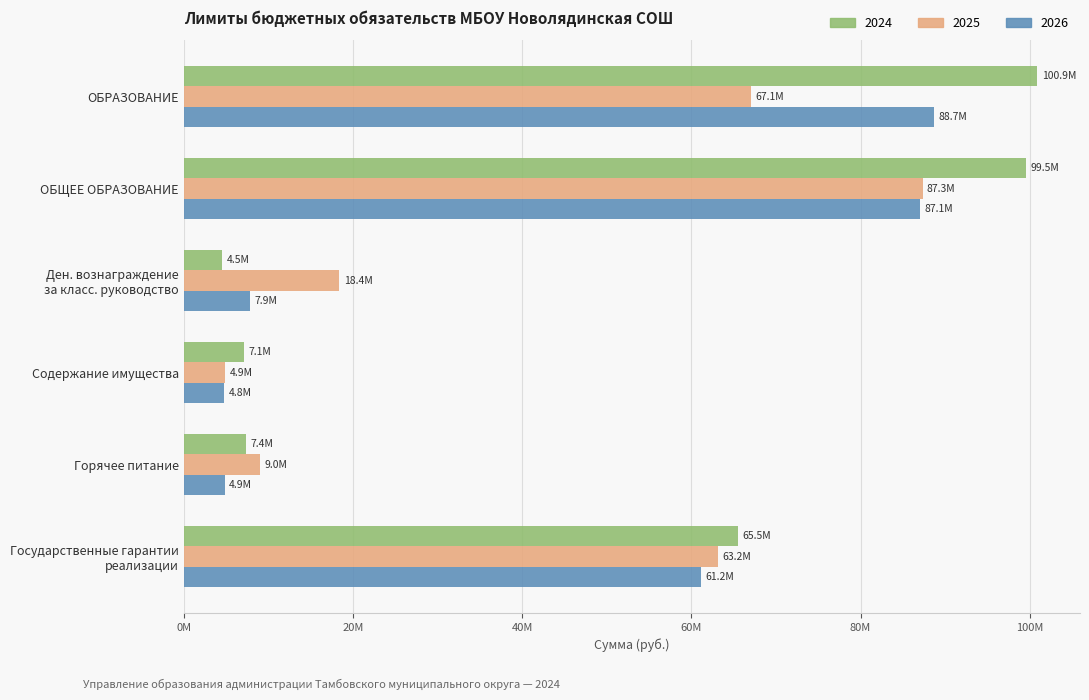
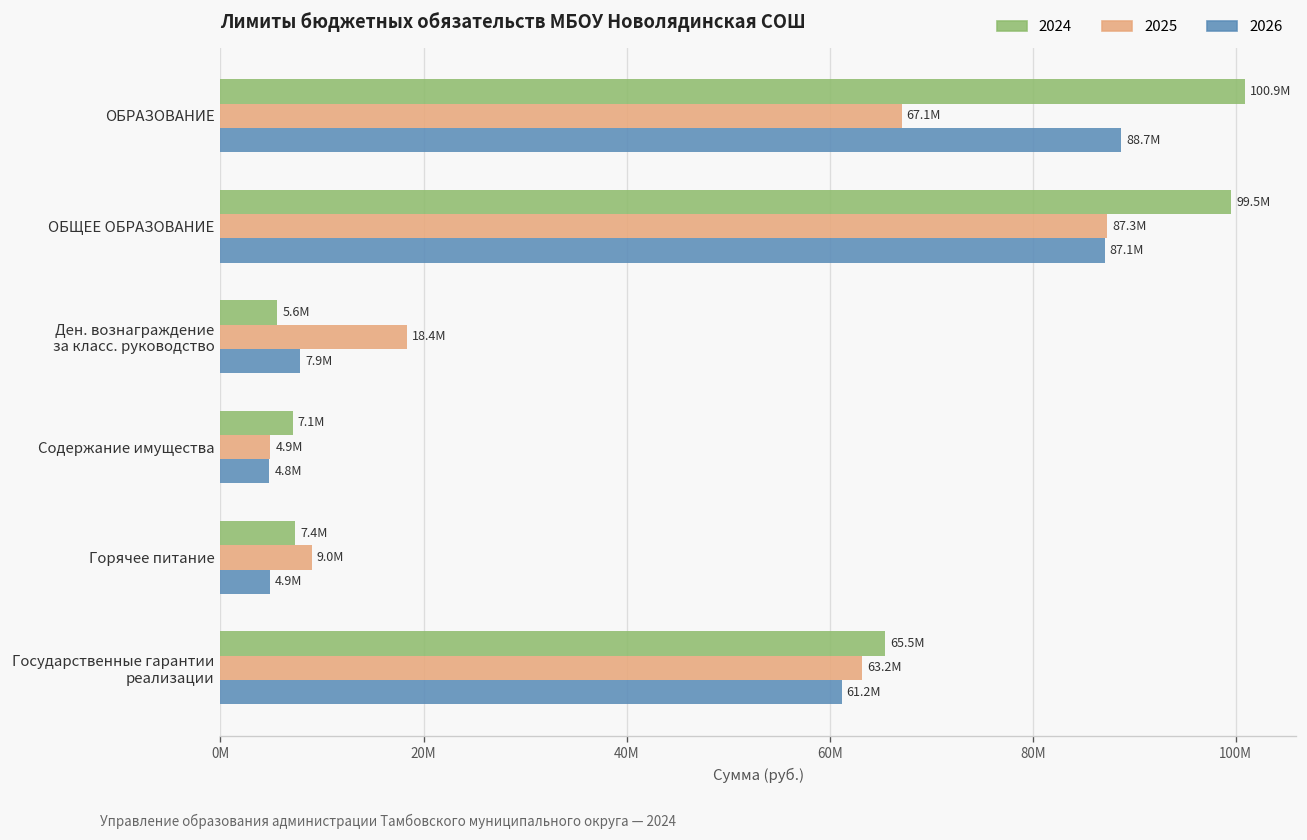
  {
    "2024": {
      "ОБРАЗОВАНИЕ": "100.9M",
      "ОБЩЕЕ ОБРАЗОВАНИЕ": "99.5M",
-     "Ден. вознаграждение за класс. руководство": "4.5M",
+     "Ден. вознаграждение за класс. руководство": "5.6M",
      "Содержание имущества": "7.1M",
      "Горячее питание": "7.4M",
      "Государственные гарантии реализации": "65.5M"
    },
    "2025": {
      "ОБРАЗОВАНИЕ": "67.1M",
      "ОБЩЕЕ ОБРАЗОВАНИЕ": "87.3M",
      "Ден. вознаграждение за класс. руководство": "18.4M",
      "Содержание имущества": "4.9M",
      "Горячее питание": "9.0M",
      "Государственные гарантии реализации": "63.2M"
    },
    "2026": {
      "ОБРАЗОВАНИЕ": "88.7M",
      "ОБЩЕЕ ОБРАЗОВАНИЕ": "87.1M",
      "Ден. вознаграждение за класс. руководство": "7.9M",
      "Содержание имущества": "4.8M",
      "Горячее питание": "4.9M",
      "Государственные гарантии реализации": "61.2M"
    }
  }
